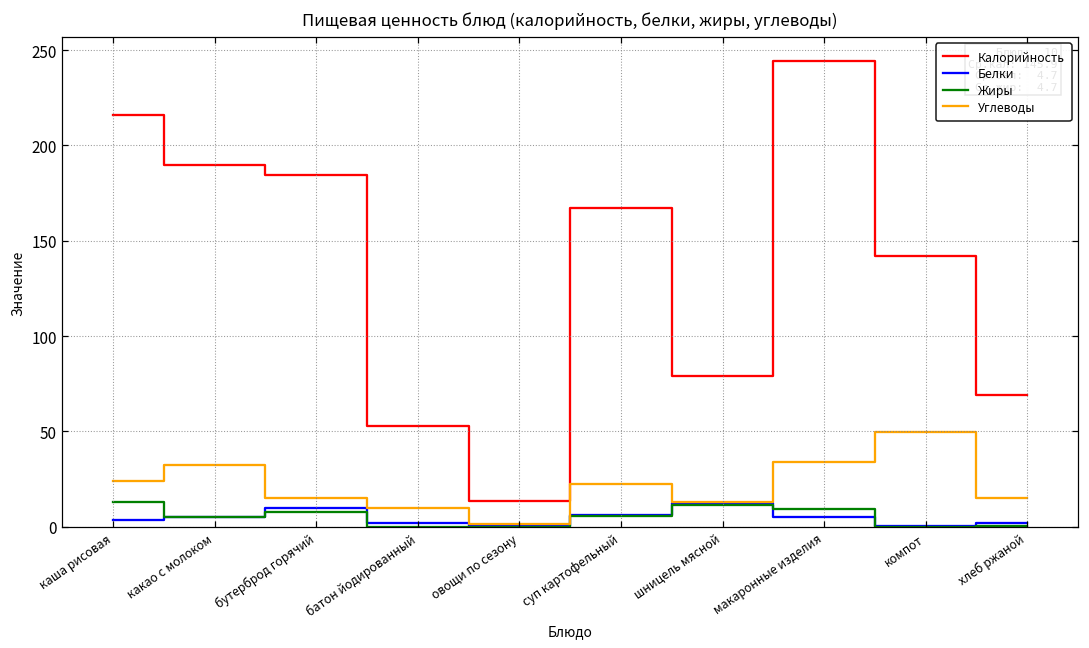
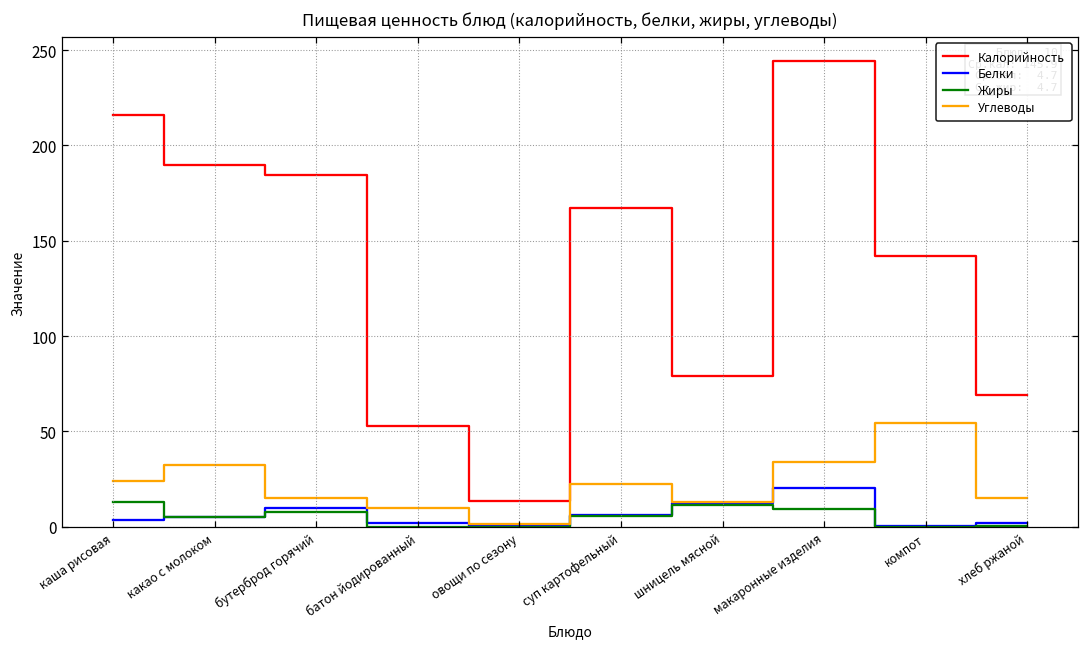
  {
    "Калорийность": {
      "каша рисовая": 216,
      "какао с молоком": 190,
      "бутерброд горячий": 185,
      "батон йодированный": 53,
      "овощи по сезону": 13,
      "суп картофельный": 167,
      "шницель мясной": 79,
      "макаронные изделия": 245,
      "компот": 142,
      "хлеб ржаной": 69
    },
    "Белки": {
      "каша рисовая": 3,
      "бутерброд горячий": 10,
      "батон йодированный": 2,
-     "макаронные изделия": 5,
+     "макаронные изделия": 21,
      "хлеб ржаной": 2
    },
    "Жиры": {
      "каша рисовая": 13,
      "бутерброд горячий": 8,
      "батон йодированный": 0,
      "макаронные изделия": 9,
      "хлеб ржаной": 0
    },
    "Углеводы": {
      "каша рисовая": 24,
      "какао с молоком": 33,
      "бутерброд горячий": 15,
      "батон йодированный": 10,
      "суп картофельный": 22,
      "макаронные изделия": 34,
-     "компот": 50,
+     "компот": 54,
      "хлеб ржаной": 15
    }
  }
